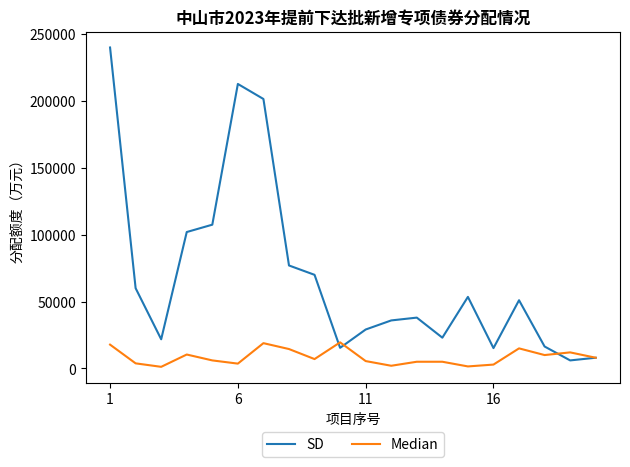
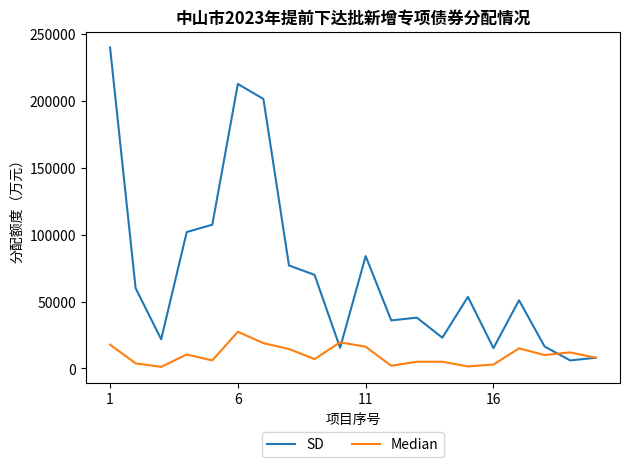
  {
    "SD": {
      "1": 240000,
      "6": 213000,
-     "11": 29000,
+     "11": 84000,
      "16": 15000
    },
    "Median": {
      "1": 18000,
-     "6": 4000,
-     "11": 6000,
+     "6": 27000,
+     "11": 16000,
      "16": 3000
    }
  }
